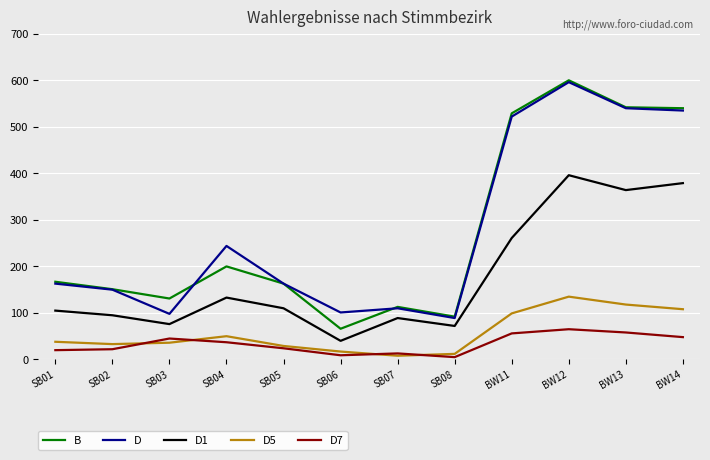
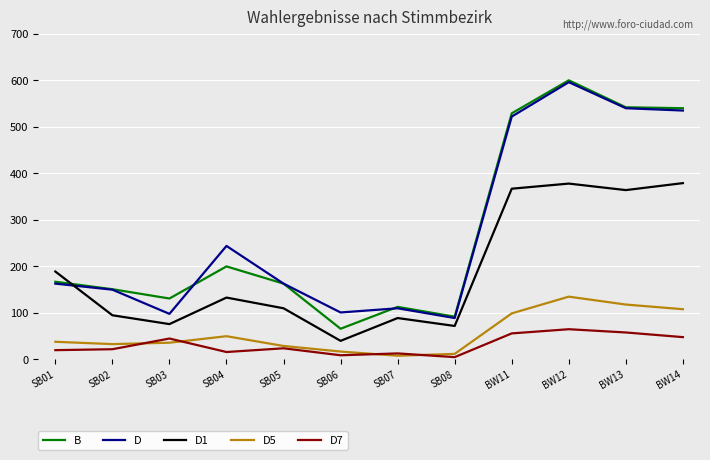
  {
    "B": {
      "SB03": 130,
      "SB04": 200,
      "SB06": 70,
      "BW11": 530
    },
    "D": {
      "SB03": 100,
      "SB04": 240,
      "SB06": 100,
      "BW11": 520
    },
    "D1": {
-     "SB01": 110,
+     "SB01": 190,
      "SB02": 100,
      "SB03": 80,
      "SB04": 130,
      "SB05": 110,
      "SB06": 40,
      "SB07": 90,
      "SB08": 70,
-     "BW11": 260,
-     "BW12": 400,
+     "BW11": 370,
+     "BW12": 380,
      "BW13": 360,
      "BW14": 380
    },
    "D5": {
      "SB01": 40,
      "SB02": 30,
      "SB03": 40,
      "SB04": 50,
      "SB06": 20,
      "SB08": 10,
      "BW11": 100,
      "BW12": 140,
      "BW13": 120,
      "BW14": 110
    },
    "D7": {
      "SB01": 20,
      "SB02": 20,
      "SB03": 50,
-     "SB04": 40,
+     "SB04": 20,
      "SB06": 10,
      "SB08": 10,
      "BW11": 60,
      "BW12": 70,
      "BW13": 60,
      "BW14": 50
    }
  }
